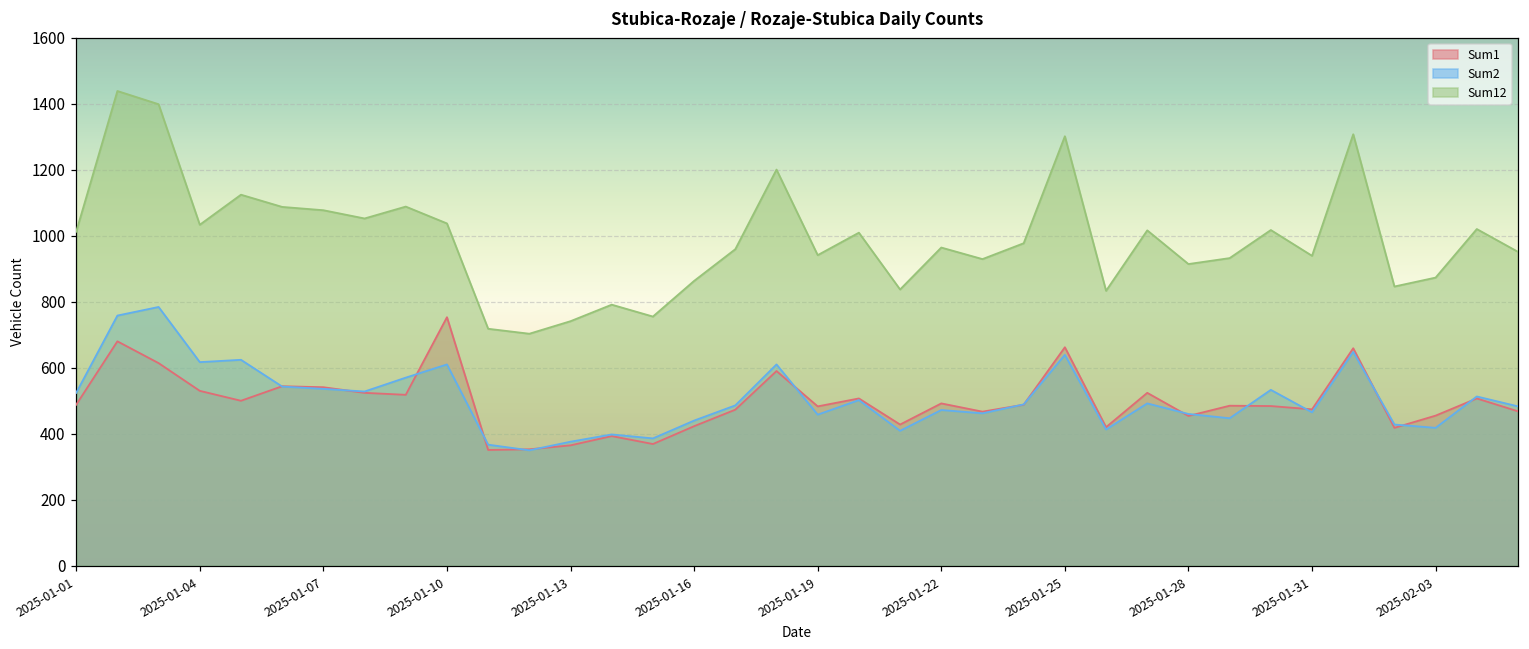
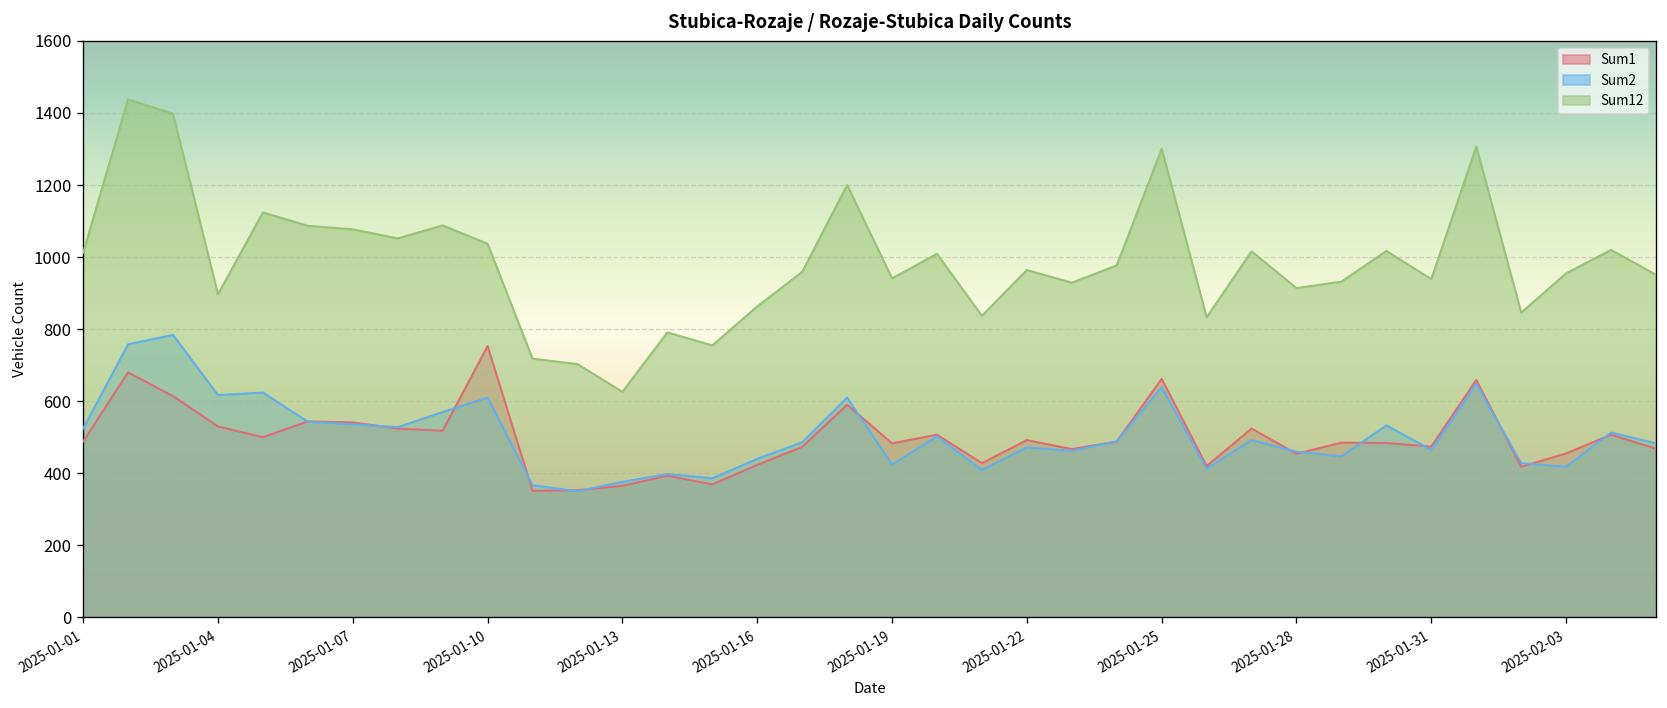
  {
    "Sum1": {
      "2025-01-01": 490,
      "2025-01-04": 530,
      "2025-01-10": 750,
      "2025-01-13": 370,
      "2025-01-16": 420,
      "2025-01-19": 480,
      "2025-01-22": 490,
      "2025-01-25": 660,
      "2025-01-31": 470,
      "2025-02-03": 460
    },
    "Sum2": {
      "2025-01-01": 520,
      "2025-01-04": 620,
      "2025-01-10": 610,
      "2025-01-13": 380,
      "2025-01-16": 440,
-     "2025-01-19": 460,
+     "2025-01-19": 420,
      "2025-01-22": 470,
      "2025-01-25": 640,
      "2025-01-31": 470,
      "2025-02-03": 420
    },
    "Sum12": {
      "2025-01-01": 1010,
-     "2025-01-04": 1030,
+     "2025-01-04": 900,
      "2025-01-07": 1080,
      "2025-01-10": 1040,
-     "2025-01-13": 740,
+     "2025-01-13": 630,
      "2025-01-16": 860,
      "2025-01-19": 940,
      "2025-01-22": 960,
      "2025-01-25": 1300,
      "2025-01-28": 910,
      "2025-01-31": 940,
-     "2025-02-03": 870
+     "2025-02-03": 960
    }
  }
